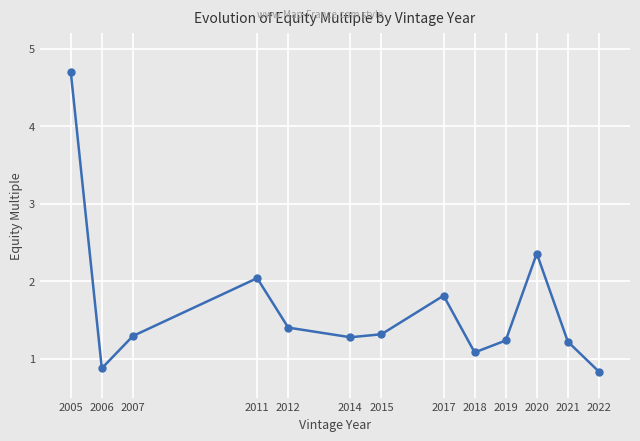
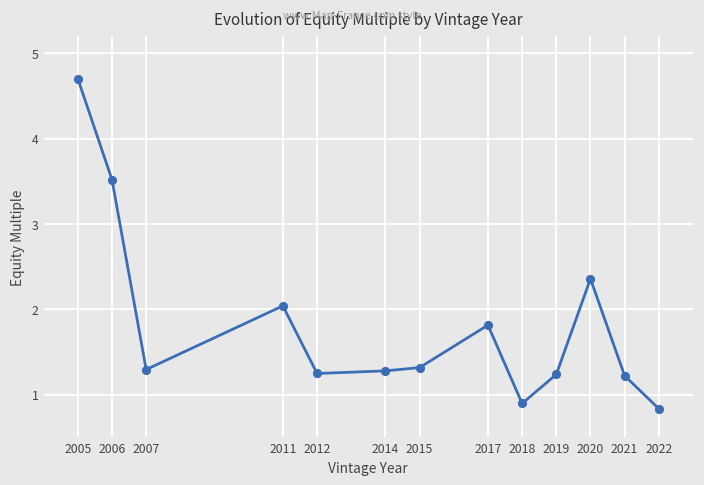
  {
    "2005": 4.7,
-   "2006": 0.9,
+   "2006": 3.5,
    "2007": 1.3,
    "2011": 2.0,
-   "2012": 1.4,
+   "2012": 1.2,
    "2014": 1.3,
    "2015": 1.3,
    "2017": 1.8,
-   "2018": 1.1,
+   "2018": 0.9,
    "2019": 1.2,
    "2020": 2.4,
    "2021": 1.2,
    "2022": 0.8
  }
